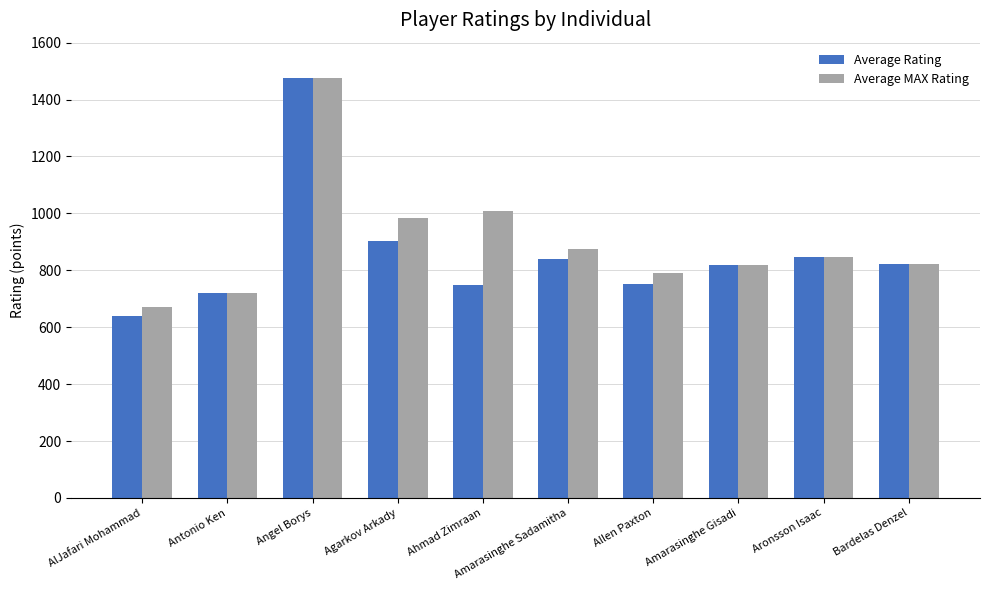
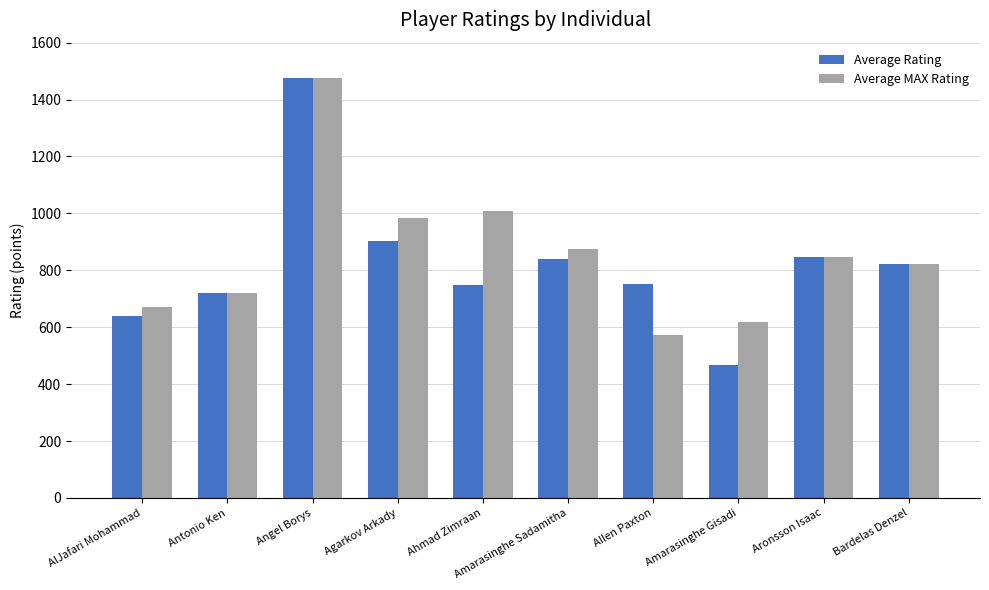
  {
    "Average Rating": {
      "AlJafari Mohammad": 640,
      "Antonio Ken": 720,
      "Angel Borys": 1480,
      "Agarkov Arkady": 900,
      "Ahmad Zimraan": 750,
      "Amarasinghe Sadamitha": 840,
      "Allen Paxton": 750,
-     "Amarasinghe Gisadi": 820,
+     "Amarasinghe Gisadi": 470,
      "Aronsson Isaac": 850,
      "Bardelas Denzel": 820
    },
    "Average MAX Rating": {
      "AlJafari Mohammad": 670,
      "Antonio Ken": 720,
      "Angel Borys": 1480,
      "Agarkov Arkady": 980,
      "Ahmad Zimraan": 1010,
      "Amarasinghe Sadamitha": 880,
-     "Allen Paxton": 790,
-     "Amarasinghe Gisadi": 820,
+     "Allen Paxton": 570,
+     "Amarasinghe Gisadi": 620,
      "Aronsson Isaac": 850,
      "Bardelas Denzel": 820
    }
  }
